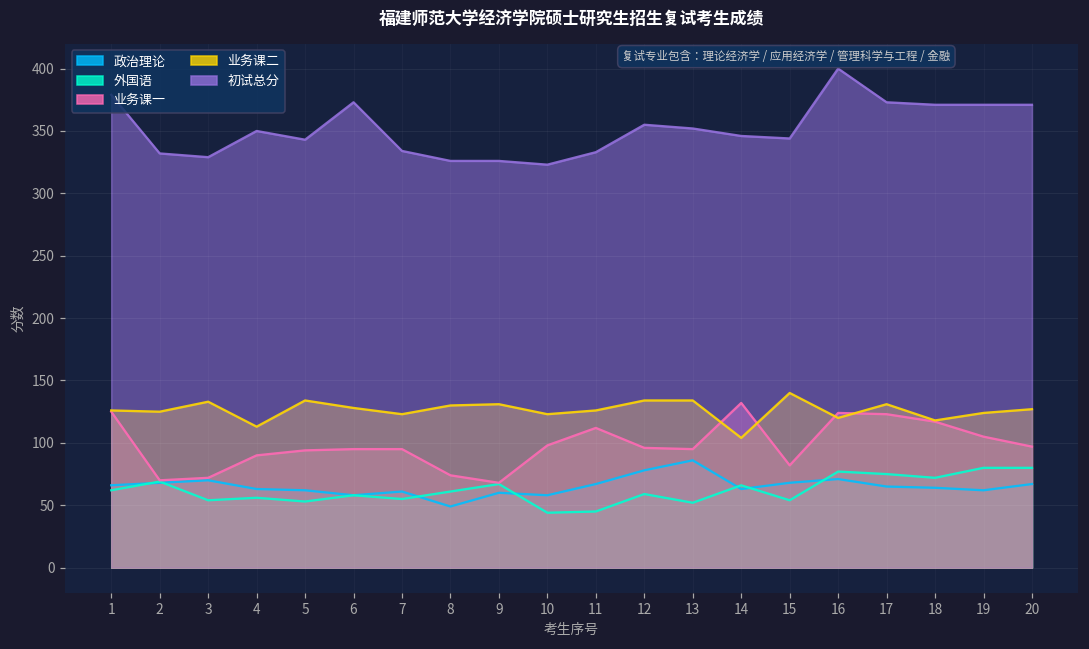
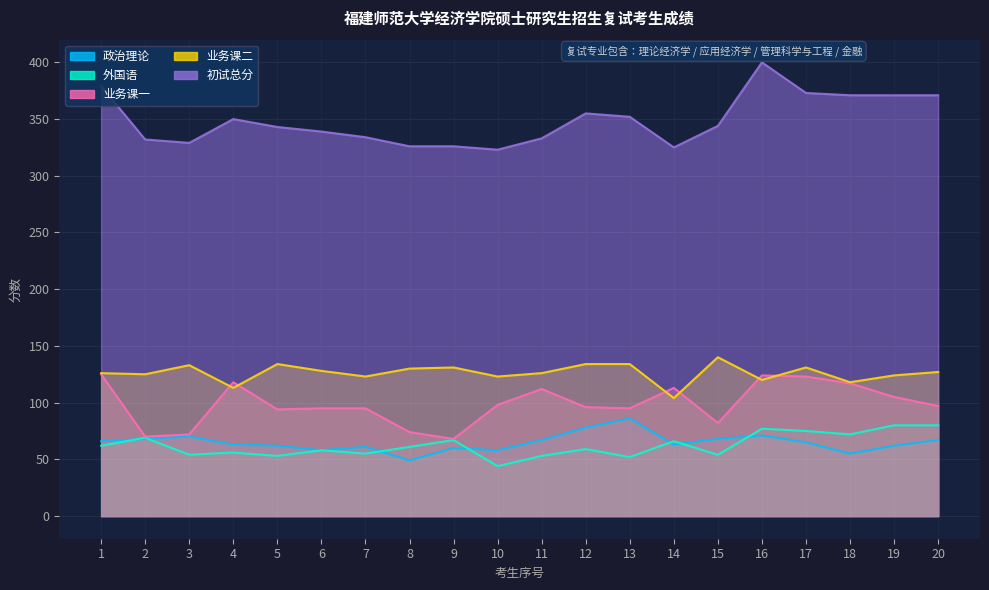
  {
    "政治理论": {
      "1": 66,
      "4": 63,
      "5": 62,
      "7": 61,
      "8": 49,
      "9": 60,
      "10": 58,
      "11": 67,
      "12": 78,
      "13": 86,
      "14": 63,
      "15": 68,
      "16": 71,
      "17": 65,
-     "18": 64,
+     "18": 55,
      "19": 62,
      "20": 67
    },
    "外国语": {
      "1": 62,
      "3": 54,
      "4": 56,
      "5": 53,
      "7": 55,
      "8": 61,
      "10": 44,
-     "11": 45,
+     "11": 53,
      "12": 59,
      "13": 52,
      "14": 66,
      "15": 54,
      "16": 77,
      "17": 75,
      "18": 72,
      "19": 80,
      "20": 80
    },
    "业务课一": {
-     "4": 90,
+     "4": 118,
      "5": 94,
      "6": 95,
      "7": 95,
      "8": 74,
      "10": 98,
      "11": 112,
      "12": 96,
      "13": 95,
-     "14": 132,
+     "14": 113,
      "15": 82,
      "16": 124,
      "17": 123,
      "19": 105,
      "20": 97
    },
    "业务课二": {
      "2": 125,
      "3": 133,
      "4": 113,
      "5": 134,
      "6": 128,
      "7": 123,
      "8": 130,
      "9": 131,
      "10": 123,
      "11": 126,
      "12": 134,
      "13": 134,
      "14": 104,
      "15": 140,
      "16": 120,
      "17": 131,
      "19": 124,
      "20": 127
    },
    "初试总分": {
      "2": 332,
      "3": 329,
      "4": 350,
      "5": 343,
-     "6": 373,
+     "6": 339,
      "7": 334,
      "8": 326,
      "9": 326,
      "10": 323,
      "11": 333,
      "12": 355,
      "13": 352,
-     "14": 346,
+     "14": 325,
      "15": 344,
      "16": 400,
      "17": 373,
      "18": 371,
      "19": 371,
      "20": 371
    }
  }
